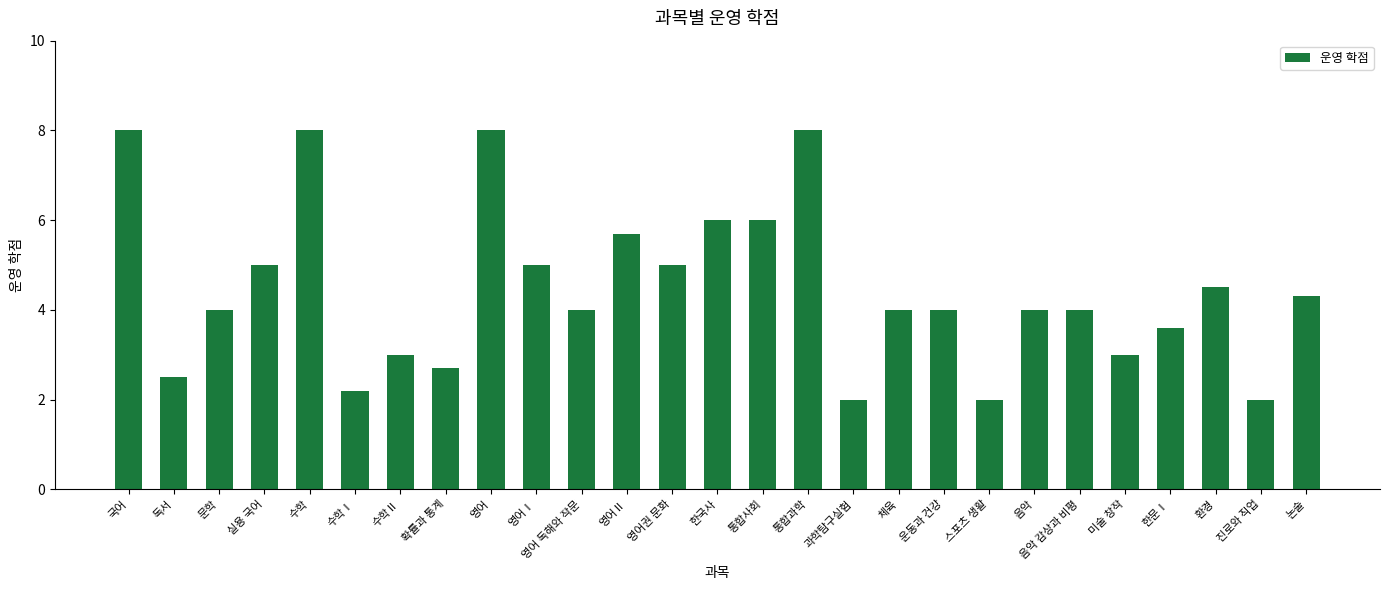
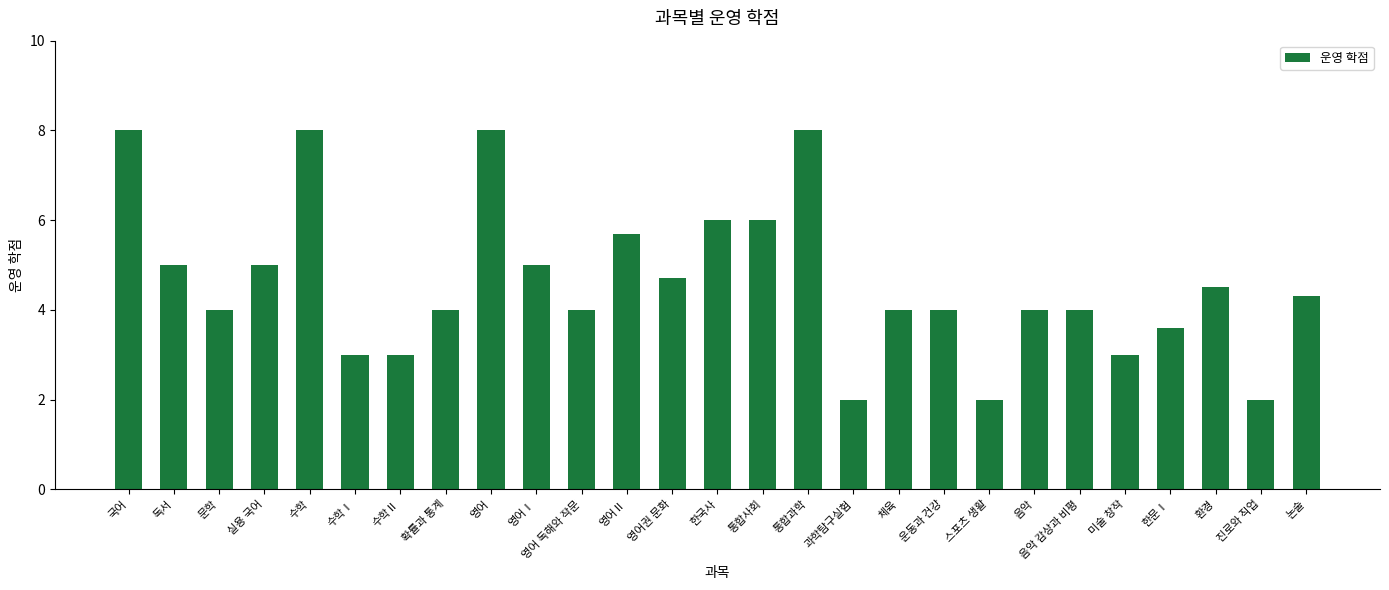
  {
    "국어": 8.0,
-   "독서": 2.5,
+   "독서": 5.0,
    "문학": 4.0,
    "실용 국어": 5.0,
    "수학": 8.0,
-   "수학Ⅰ": 2.2,
+   "수학Ⅰ": 3.0,
    "수학Ⅱ": 3.0,
-   "확률과 통계": 2.7,
+   "확률과 통계": 4.0,
    "영어": 8.0,
    "영어Ⅰ": 5.0,
    "영어 독해와 작문": 4.0,
    "영어Ⅱ": 5.7,
-   "영어권 문화": 5.0,
+   "영어권 문화": 4.7,
    "한국사": 6.0,
    "통합사회": 6.0,
    "통합과학": 8.0,
    "과학탐구실험": 2.0,
    "체육": 4.0,
    "운동과 건강": 4.0,
    "스포츠 생활": 2.0,
    "음악": 4.0,
    "음악 감상과 비평": 4.0,
    "미술 창작": 3.0,
    "한문Ⅰ": 3.6,
    "환경": 4.5,
    "진로와 직업": 2.0,
    "논술": 4.3
  }
